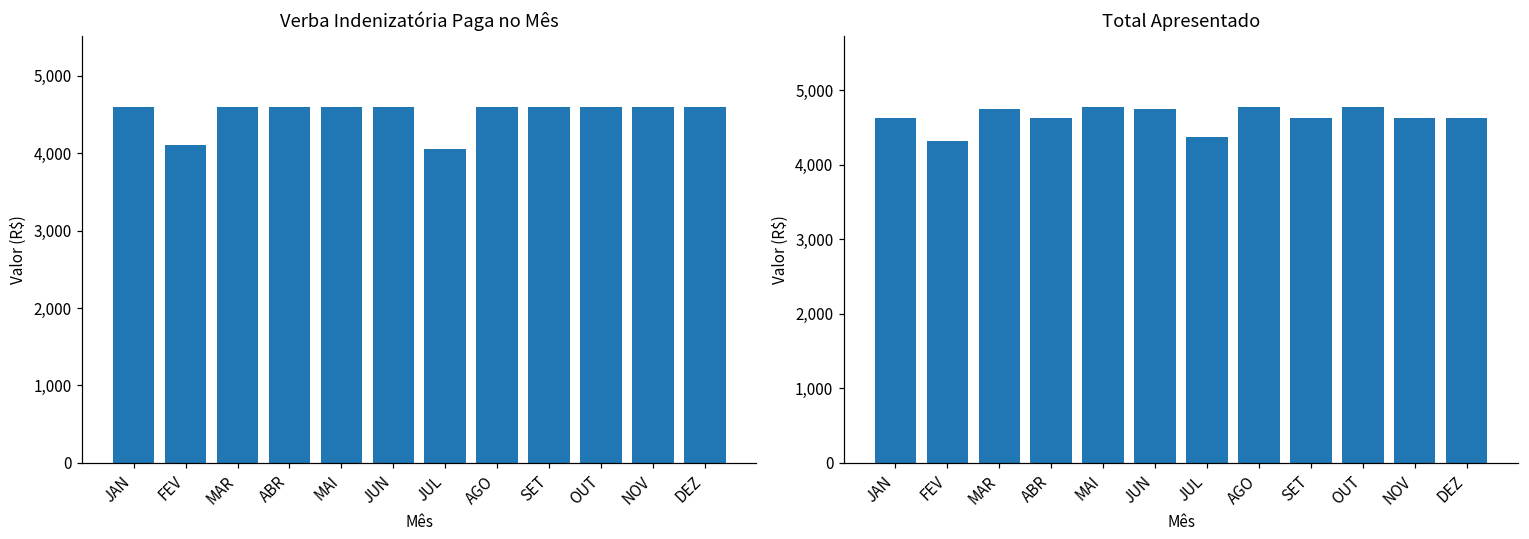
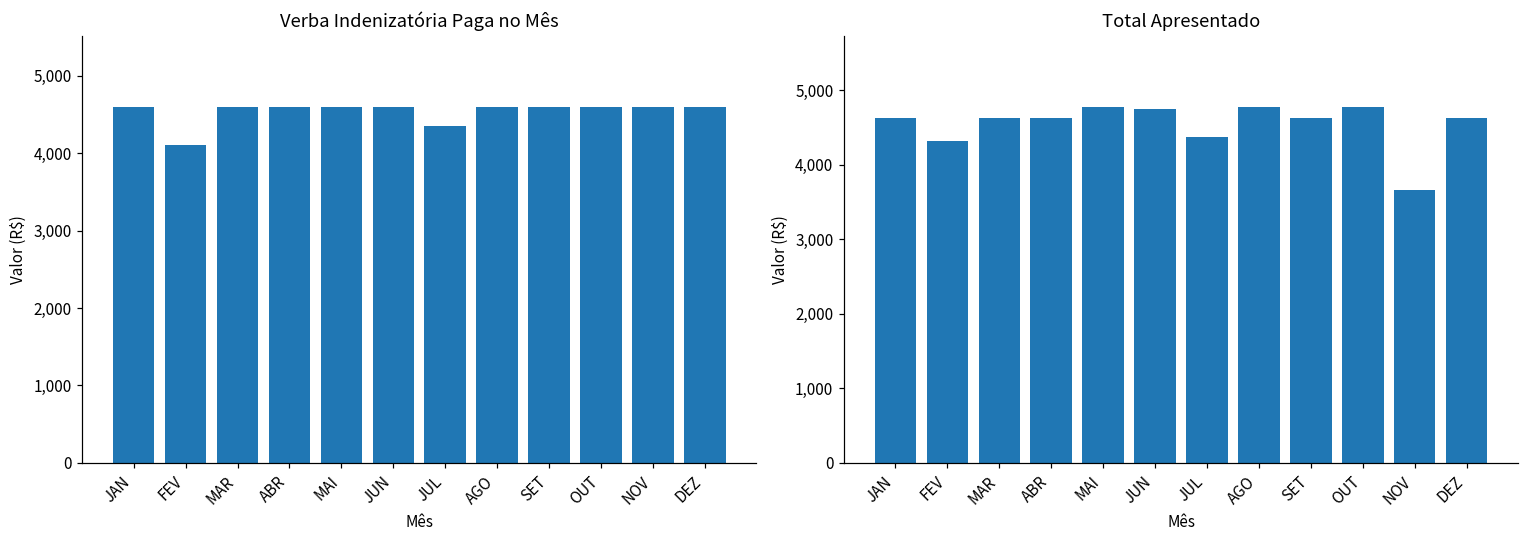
  {
    "Verba Indenizatória Paga no Mês": {
      "JAN": "4,600",
      "FEV": "4,100",
      "MAR": "4,600",
      "ABR": "4,600",
      "MAI": "4,600",
      "JUN": "4,600",
-     "JUL": "4,000",
+     "JUL": "4,400",
      "AGO": "4,600",
      "SET": "4,600",
      "OUT": "4,600",
      "NOV": "4,600",
      "DEZ": "4,600"
    },
    "Total Apresentado": {
      "JAN": "4,600",
      "FEV": "4,300",
-     "MAR": "4,800",
+     "MAR": "4,600",
      "ABR": "4,600",
      "MAI": "4,800",
      "JUN": "4,700",
      "JUL": "4,400",
      "AGO": "4,800",
      "SET": "4,600",
      "OUT": "4,800",
-     "NOV": "4,600",
+     "NOV": "3,700",
      "DEZ": "4,600"
    }
  }
